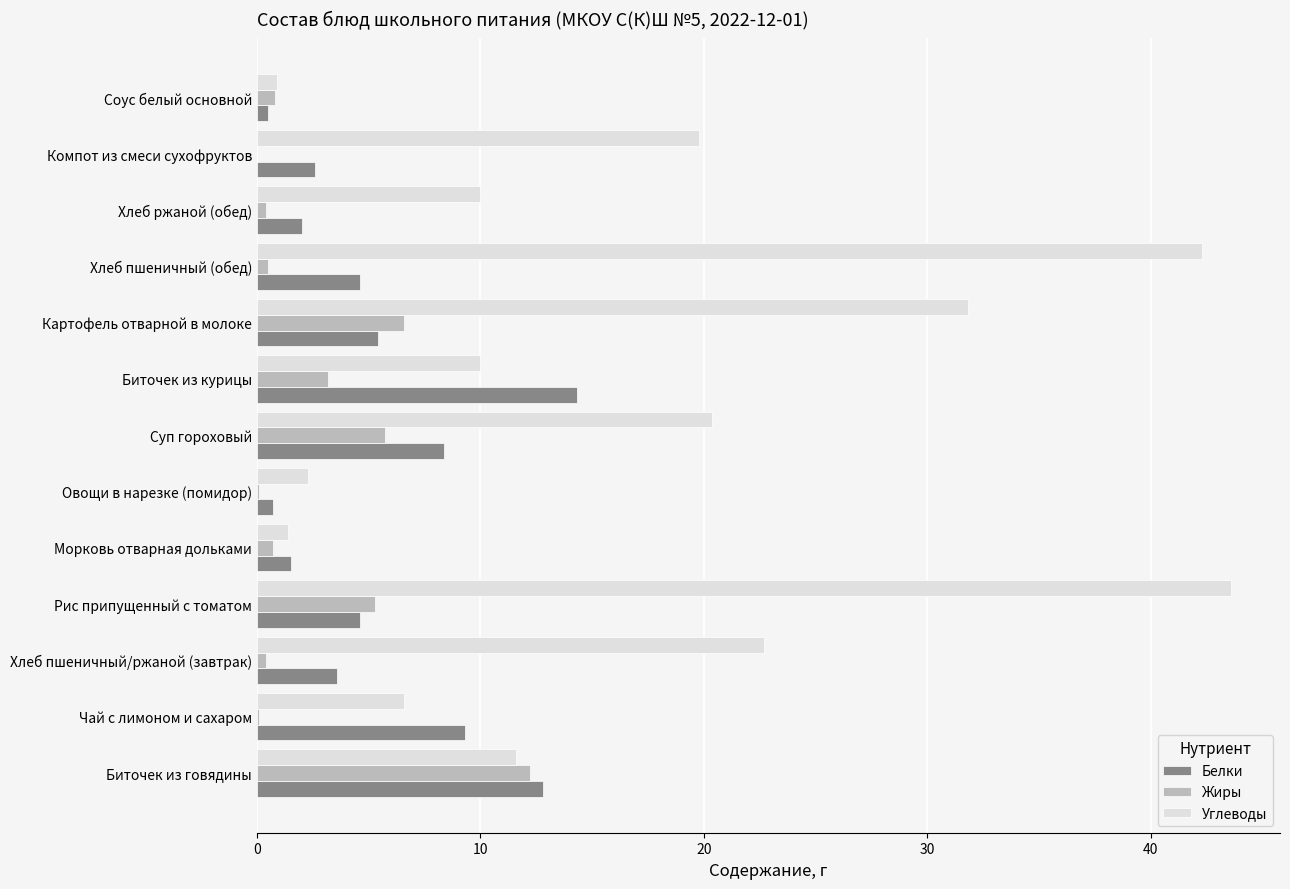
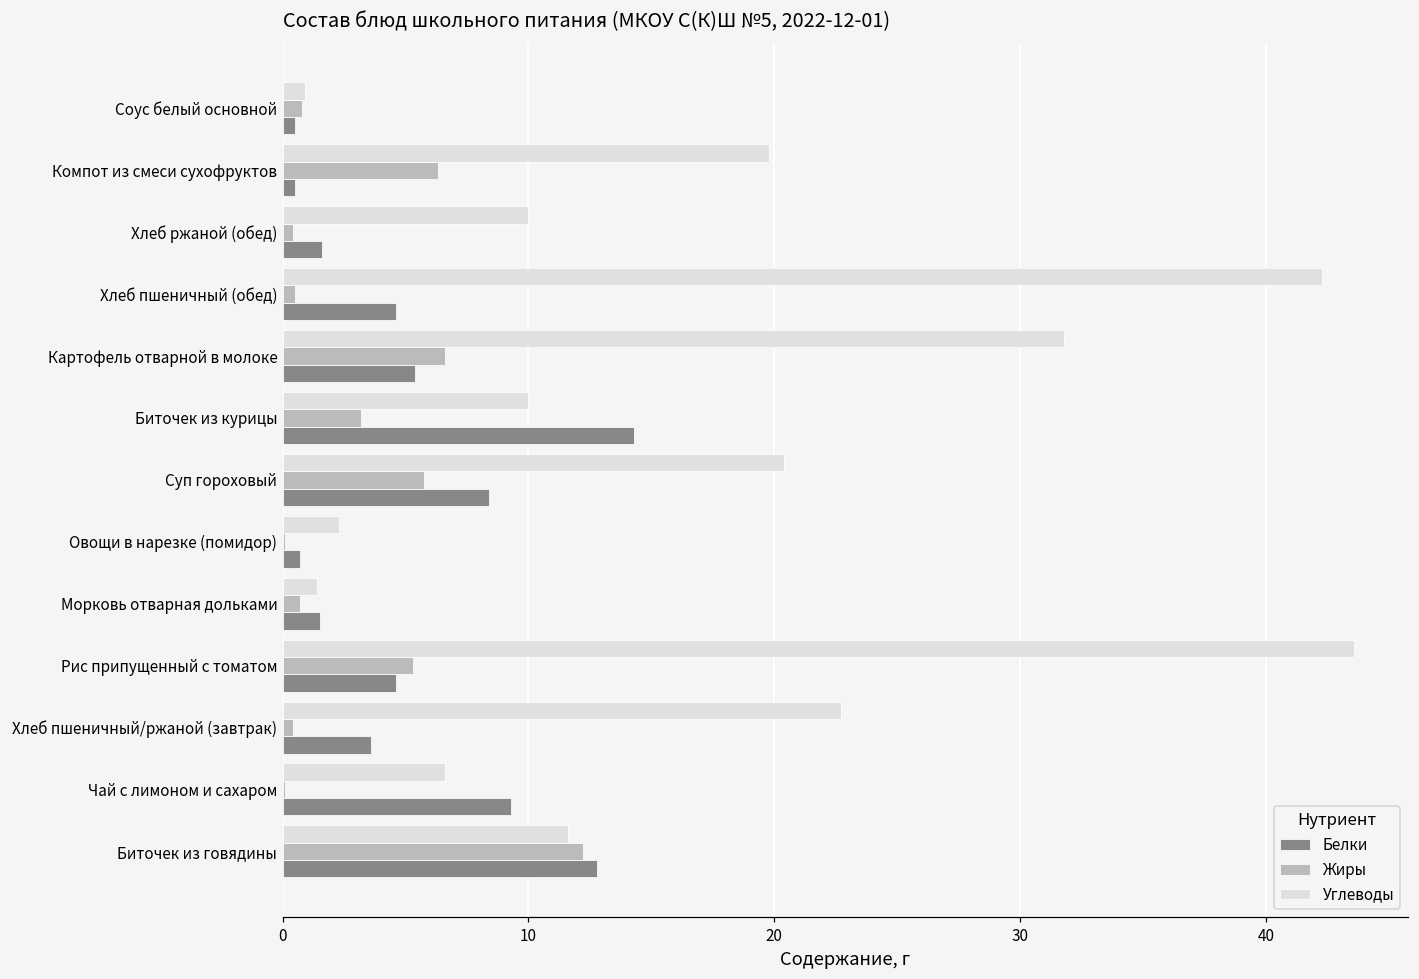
  {
    "Белки": {
      "Соус белый основной": 0.5,
-     "Компот из смеси сухофруктов": 2.6,
-     "Хлеб ржаной (обед)": 2.0,
+     "Компот из смеси сухофруктов": 0.5,
+     "Хлеб ржаной (обед)": 1.6,
      "Хлеб пшеничный (обед)": 4.6,
      "Картофель отварной в молоке": 5.4,
      "Биточек из курицы": 14.3,
      "Суп гороховый": 8.4,
      "Овощи в нарезке (помидор)": 0.7,
      "Морковь отварная дольками": 1.5,
      "Рис припущенный с томатом": 4.6,
      "Хлеб пшеничный/ржаной (завтрак)": 3.6,
      "Чай с лимоном и сахаром": 9.3,
      "Биточек из говядины": 12.8
    },
    "Жиры": {
      "Соус белый основной": 0.8,
-     "Компот из смеси сухофруктов": 0.0,
+     "Компот из смеси сухофруктов": 6.3,
      "Хлеб ржаной (обед)": 0.4,
      "Хлеб пшеничный (обед)": 0.5,
      "Картофель отварной в молоке": 6.6,
      "Биточек из курицы": 3.2,
      "Суп гороховый": 5.8,
      "Морковь отварная дольками": 0.7,
      "Рис припущенный с томатом": 5.3,
      "Хлеб пшеничный/ржаной (завтрак)": 0.4,
      "Биточек из говядины": 12.2
    },
    "Углеводы": {
      "Соус белый основной": 0.9,
      "Компот из смеси сухофруктов": 19.8,
      "Хлеб ржаной (обед)": 10.0,
      "Хлеб пшеничный (обед)": 42.3,
      "Картофель отварной в молоке": 31.8,
      "Биточек из курицы": 10.0,
      "Суп гороховый": 20.4,
      "Овощи в нарезке (помидор)": 2.3,
      "Морковь отварная дольками": 1.4,
      "Рис припущенный с томатом": 43.6,
      "Хлеб пшеничный/ржаной (завтрак)": 22.7,
      "Чай с лимоном и сахаром": 6.6,
      "Биточек из говядины": 11.6
    }
  }
